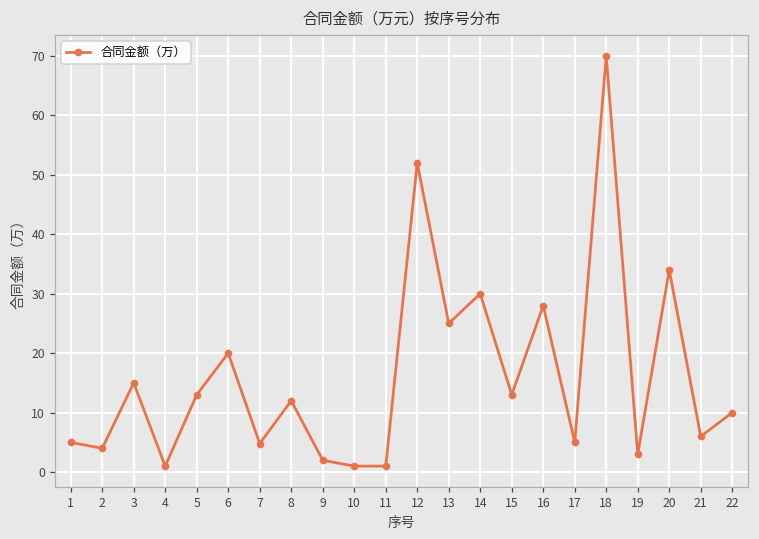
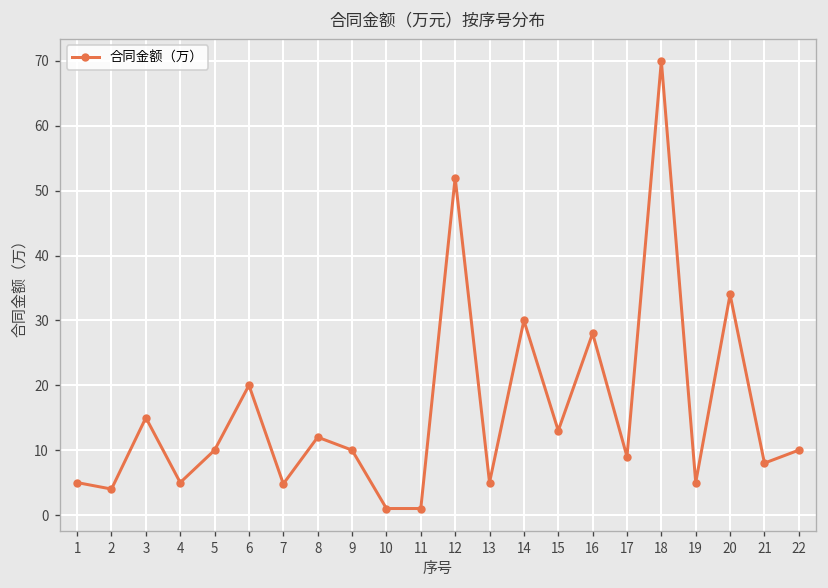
  {
    "1": 5,
    "2": 4,
    "3": 15,
-   "4": 1,
-   "5": 13,
+   "4": 5,
+   "5": 10,
    "6": 20,
    "7": 5,
    "8": 12,
-   "9": 2,
+   "9": 10,
    "10": 1,
    "11": 1,
    "12": 52,
-   "13": 25,
+   "13": 5,
    "14": 30,
    "15": 13,
    "16": 28,
-   "17": 5,
+   "17": 9,
    "18": 70,
-   "19": 3,
+   "19": 5,
    "20": 34,
-   "21": 6,
+   "21": 8,
    "22": 10
  }
